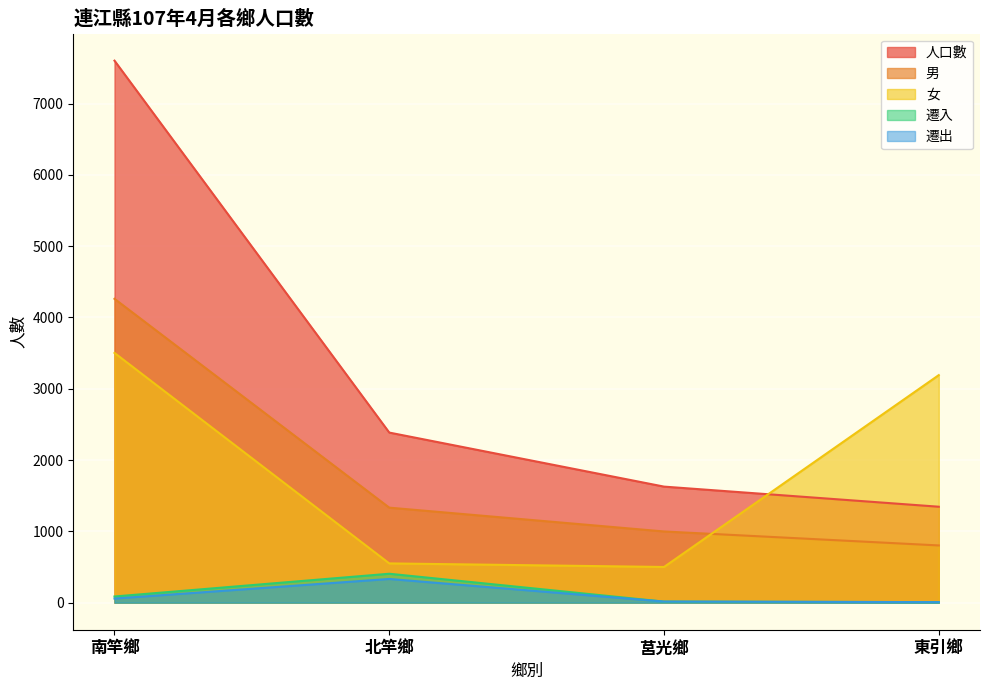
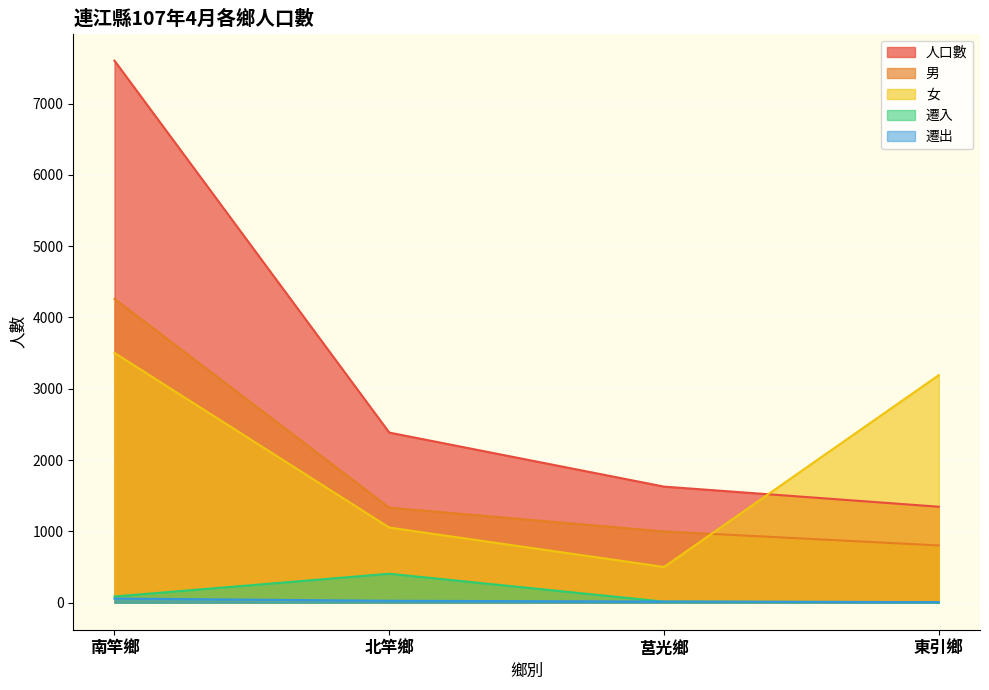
  {
    "女": {
      "南竿鄉": 3500,
-     "北竿鄉": 600,
+     "北竿鄉": 1100,
      "莒光鄉": 500,
      "東引鄉": 3200
    },
    "遷入": {
      "北竿鄉": 400
    },
    "遷出": {
-     "北竿鄉": 300
+     "北竿鄉": 0
    }
  }
